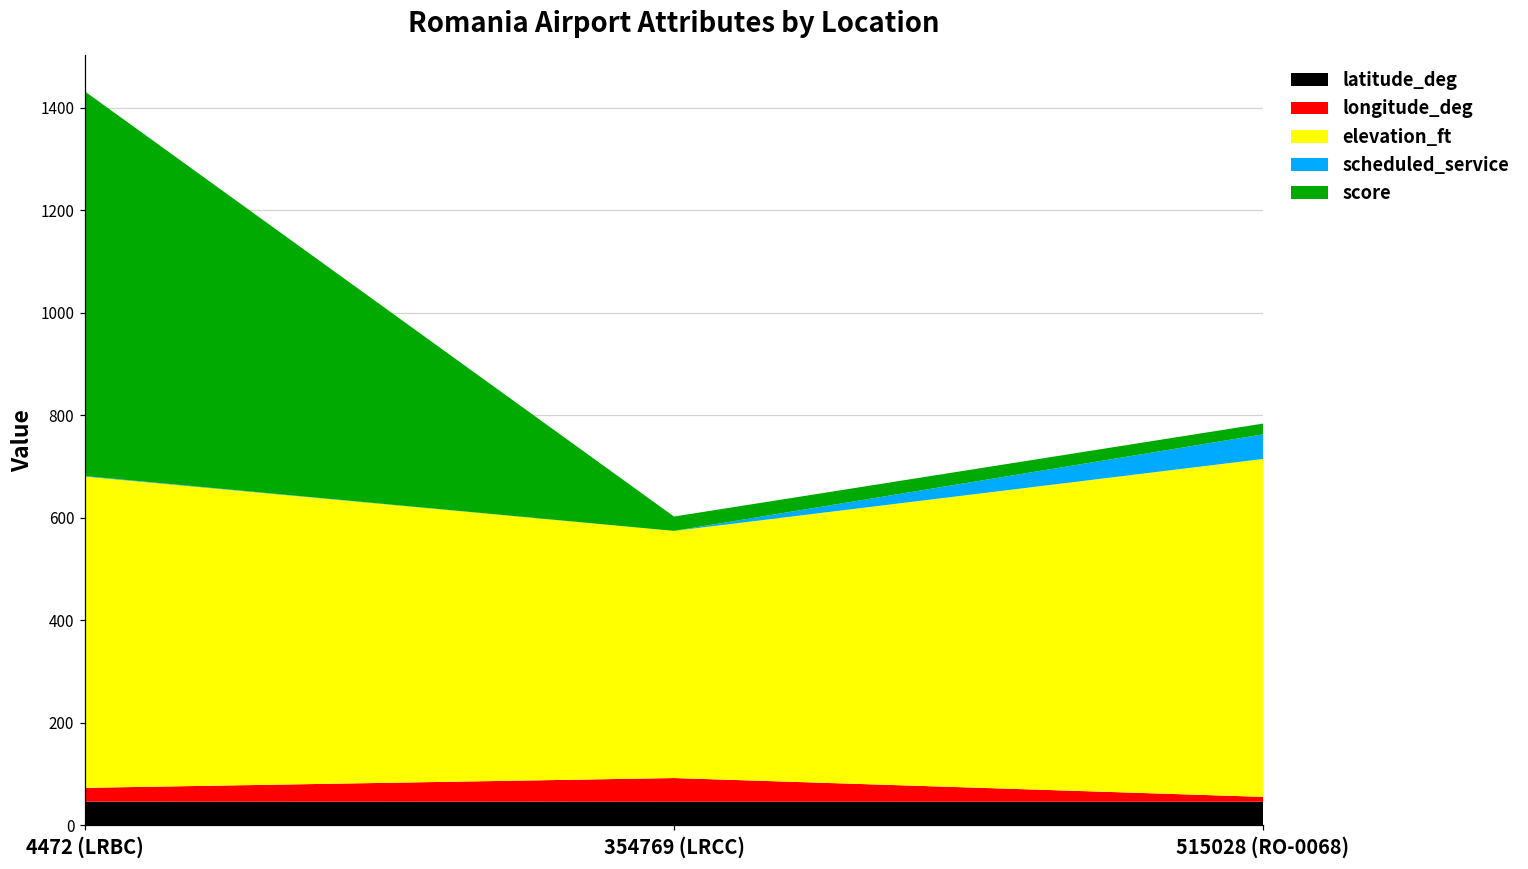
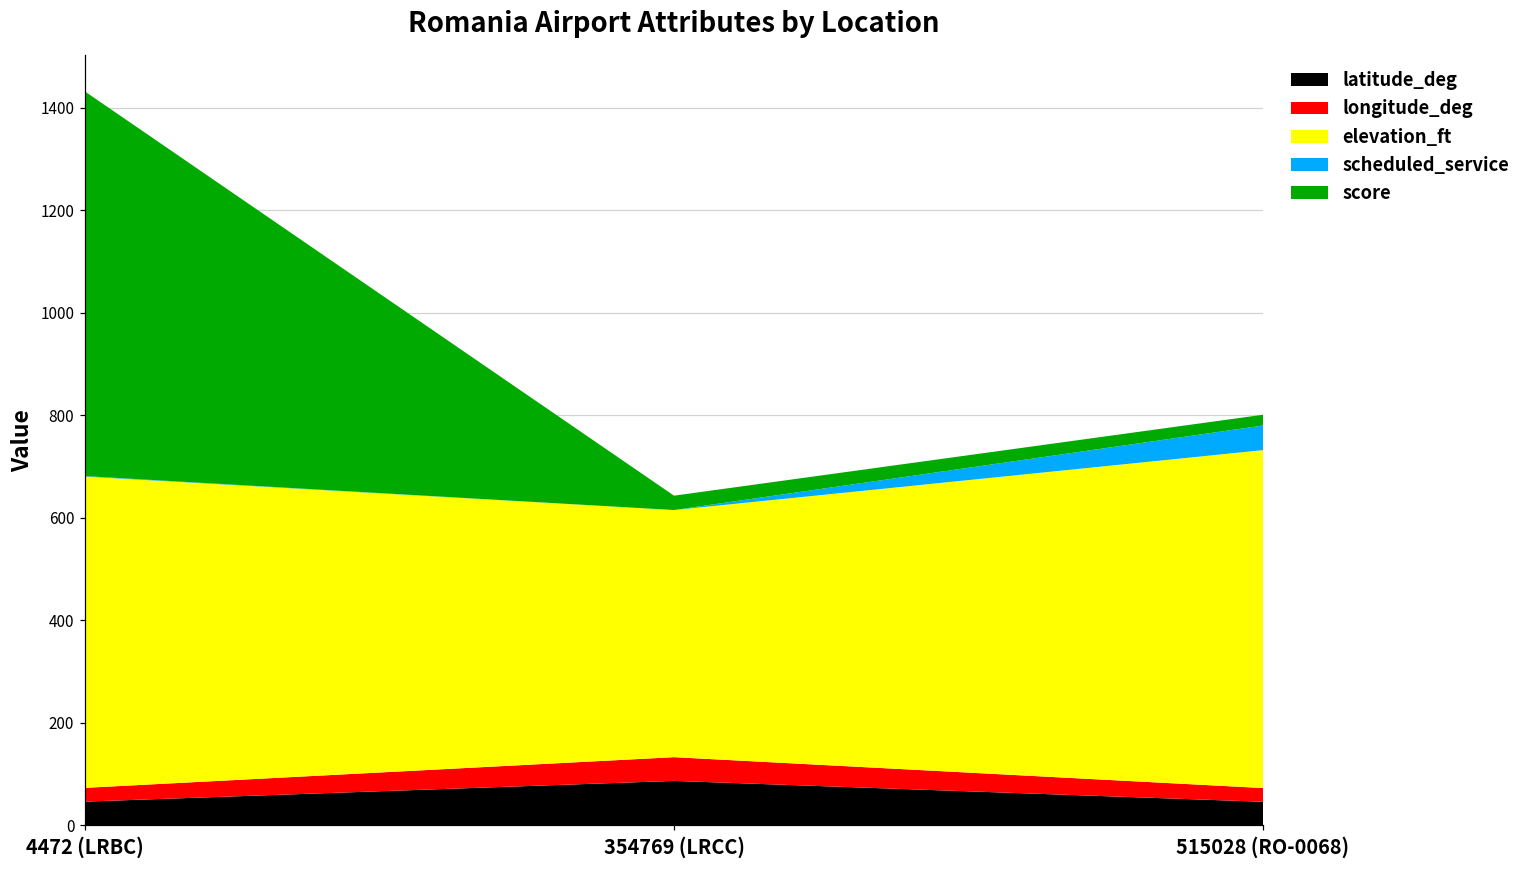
  {
    "latitude_deg": {
-     "354769 (LRCC)": 50
+     "354769 (LRCC)": 90
    },
    "longitude_deg": {
-     "515028 (RO-0068)": 10
+     "515028 (RO-0068)": 30
    },
    "score": {
      "4472 (LRBC)": 750,
      "354769 (LRCC)": 30,
      "515028 (RO-0068)": 20
    }
  }
